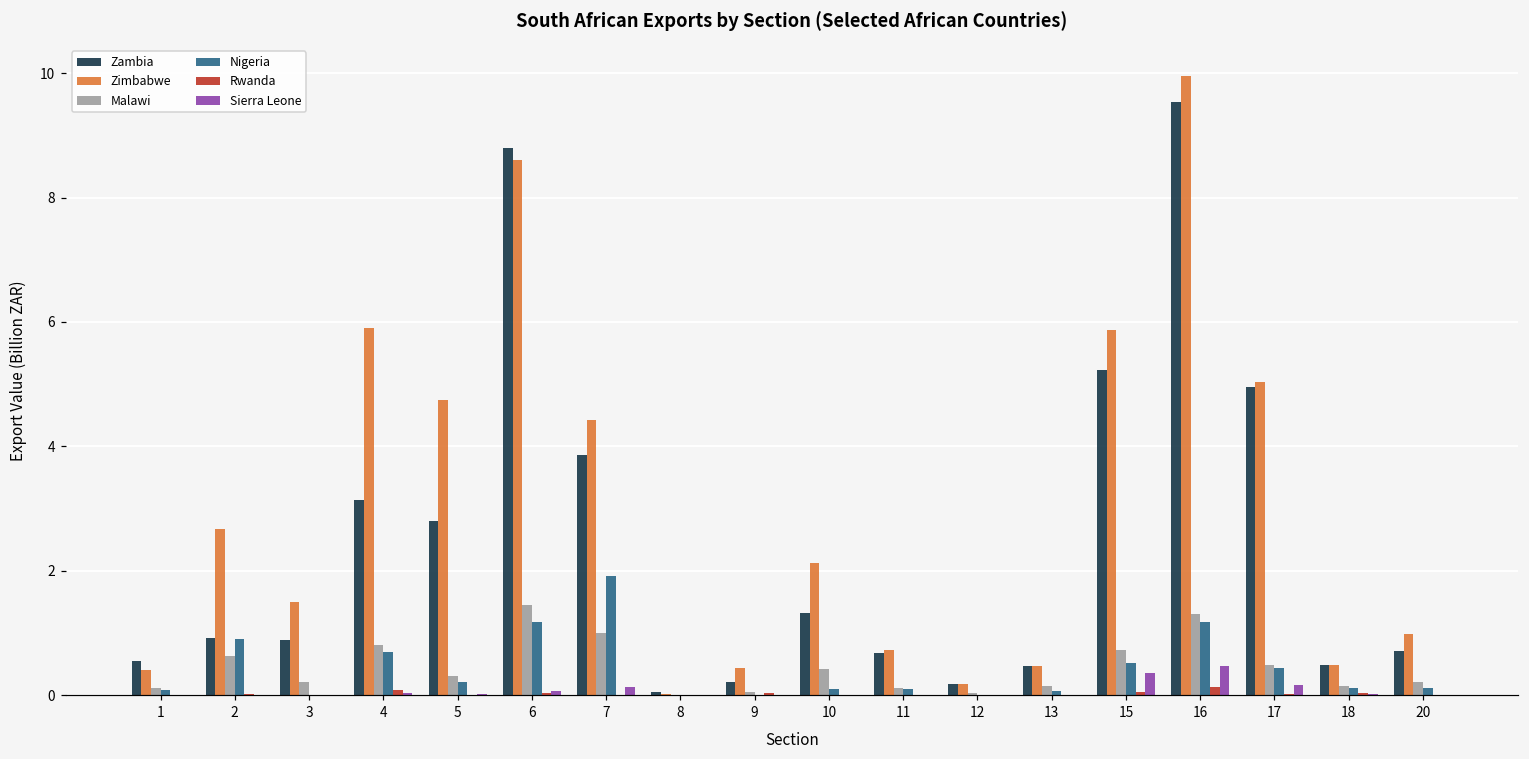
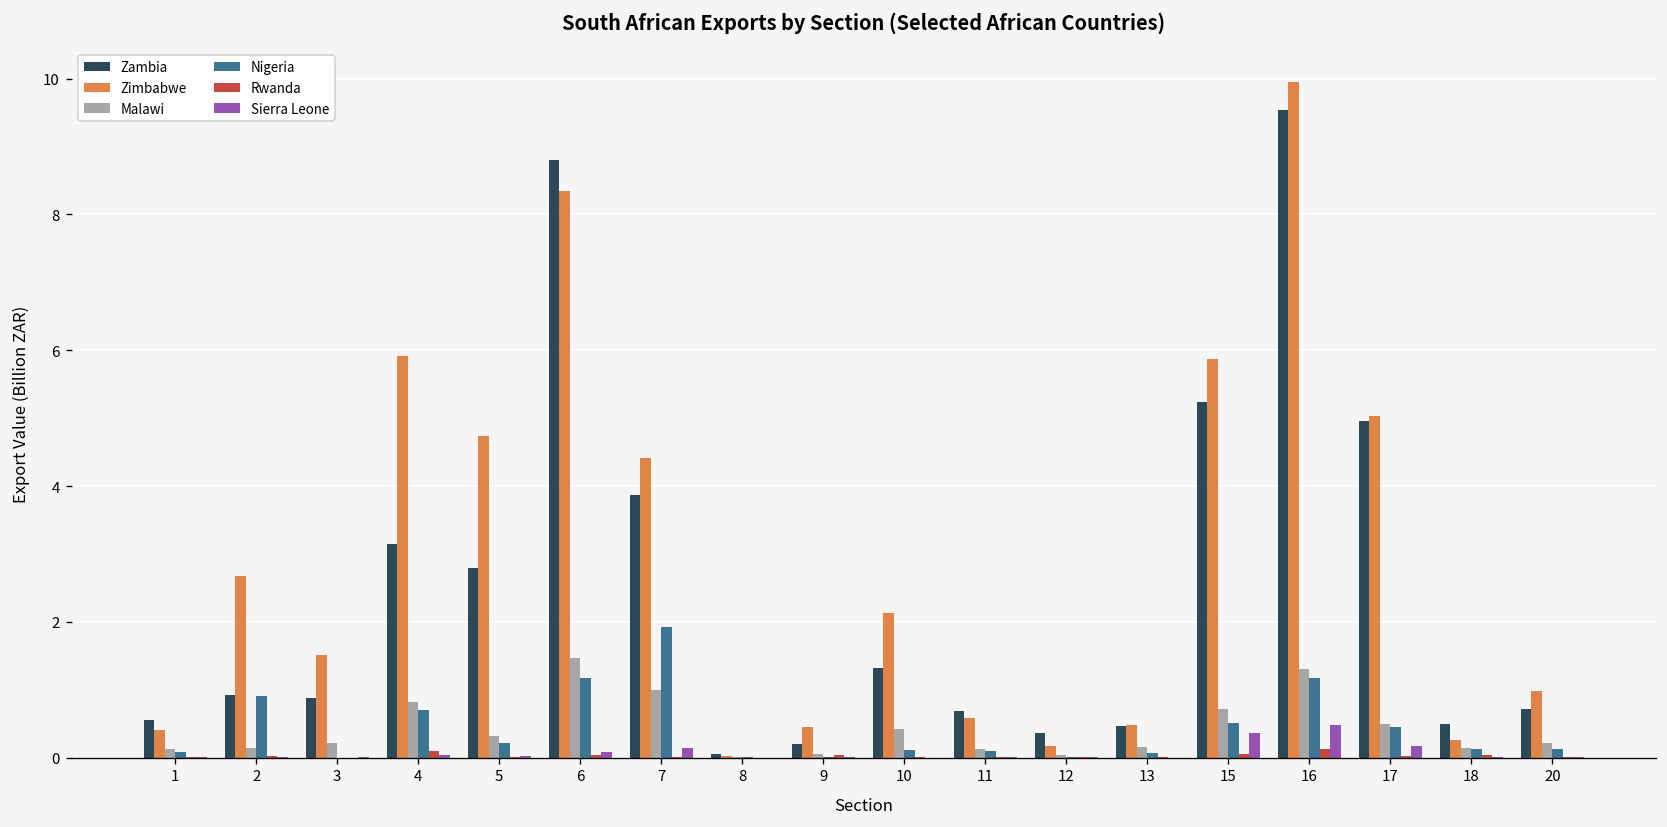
  {
    "Zambia": {
      "1": 0.6,
      "2": 0.9,
      "3": 0.9,
      "4": 3.1,
      "5": 2.8,
      "6": 8.8,
      "7": 3.9,
      "8": 0.0,
      "9": 0.2,
      "10": 1.3,
      "11": 0.7,
-     "12": 0.2,
+     "12": 0.4,
      "13": 0.5,
      "15": 5.2,
      "16": 9.5,
      "17": 5.0,
      "18": 0.5,
      "20": 0.7
    },
    "Zimbabwe": {
      "1": 0.4,
      "2": 2.7,
      "3": 1.5,
      "4": 5.9,
      "5": 4.7,
-     "6": 8.6,
+     "6": 8.3,
      "7": 4.4,
      "9": 0.4,
      "10": 2.1,
-     "11": 0.7,
+     "11": 0.6,
      "12": 0.2,
      "13": 0.5,
      "15": 5.9,
      "16": 9.9,
      "17": 5.0,
-     "18": 0.5,
+     "18": 0.3,
      "20": 1.0
    },
    "Malawi": {
      "1": 0.1,
-     "2": 0.6,
+     "2": 0.1,
      "3": 0.2,
      "4": 0.8,
      "5": 0.3,
      "6": 1.5,
      "7": 1.0,
      "9": 0.1,
      "10": 0.4,
      "11": 0.1,
      "13": 0.1,
      "15": 0.7,
      "16": 1.3,
      "17": 0.5,
      "18": 0.1,
      "20": 0.2
    },
    "Nigeria": {
      "1": 0.1,
      "2": 0.9,
      "4": 0.7,
      "5": 0.2,
      "6": 1.2,
      "7": 1.9,
      "10": 0.1,
      "11": 0.1,
      "13": 0.1,
      "15": 0.5,
      "16": 1.2,
      "17": 0.4,
      "18": 0.1,
      "20": 0.1
    },
    "Rwanda": {
      "4": 0.1,
      "15": 0.1,
      "16": 0.1
    },
    "Sierra Leone": {
      "6": 0.1,
      "7": 0.1,
      "15": 0.4,
      "16": 0.5,
      "17": 0.2
    }
  }
